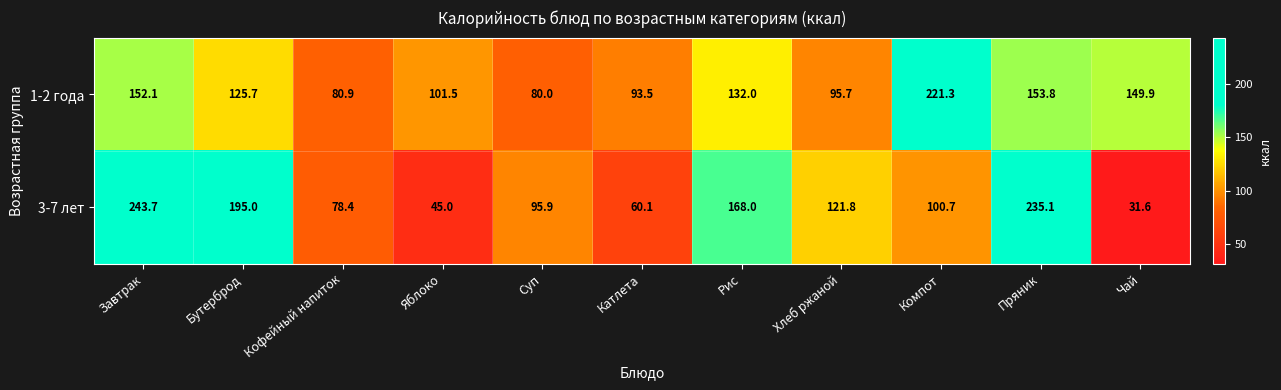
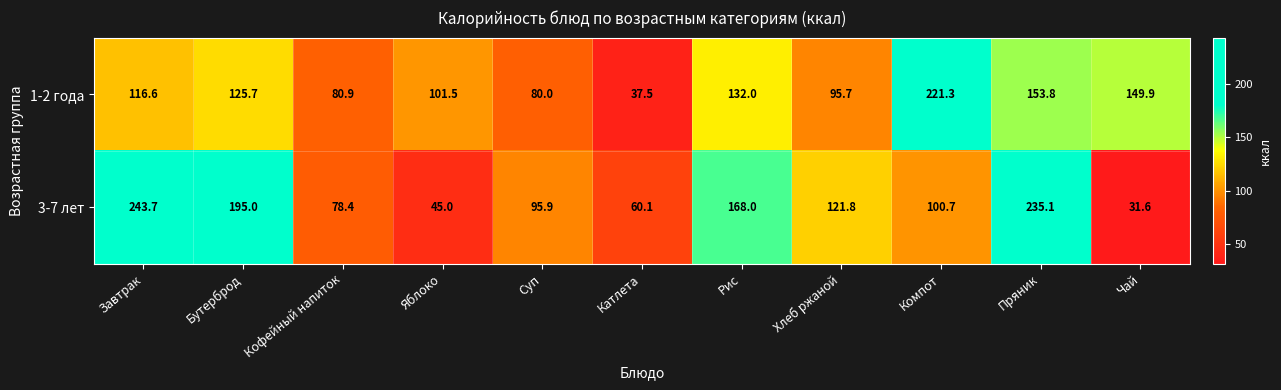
  {
    "1-2 года": {
-     "Завтрак": 152.1,
+     "Завтрак": 116.6,
      "Бутерброд": 125.7,
      "Кофейный напиток": 80.9,
      "Яблоко": 101.5,
      "Суп": 80.0,
-     "Катлета": 93.5,
+     "Катлета": 37.5,
      "Рис": 132.0,
      "Хлеб ржаной": 95.7,
      "Компот": 221.3,
      "Пряник": 153.8,
      "Чай": 149.9
    },
    "3-7 лет": {
      "Завтрак": 243.7,
      "Бутерброд": 195.0,
      "Кофейный напиток": 78.4,
      "Яблоко": 45.0,
      "Суп": 95.9,
      "Катлета": 60.1,
      "Рис": 168.0,
      "Хлеб ржаной": 121.8,
      "Компот": 100.7,
      "Пряник": 235.1,
      "Чай": 31.6
    }
  }
